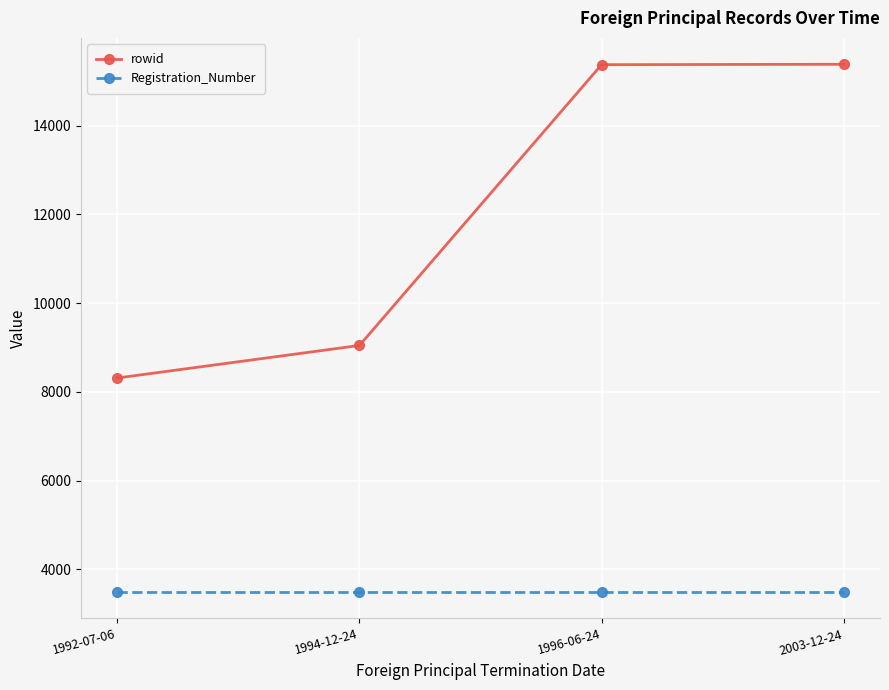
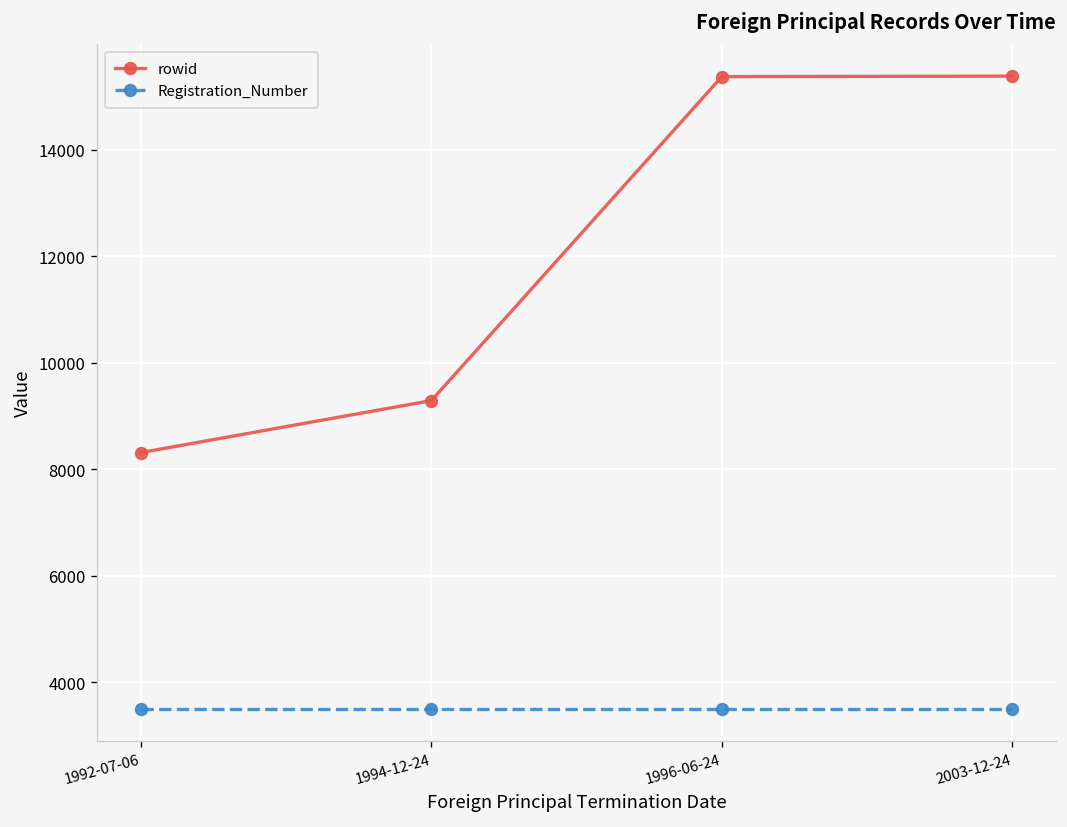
  {
    "rowid": {
      "1992-07-06": 8300,
-     "1994-12-24": 9000,
+     "1994-12-24": 9300,
      "1996-06-24": 15400,
      "2003-12-24": 15400
    },
    "Registration_Number": {
      "1992-07-06": 3500,
      "1994-12-24": 3500,
      "1996-06-24": 3500,
      "2003-12-24": 3500
    }
  }
